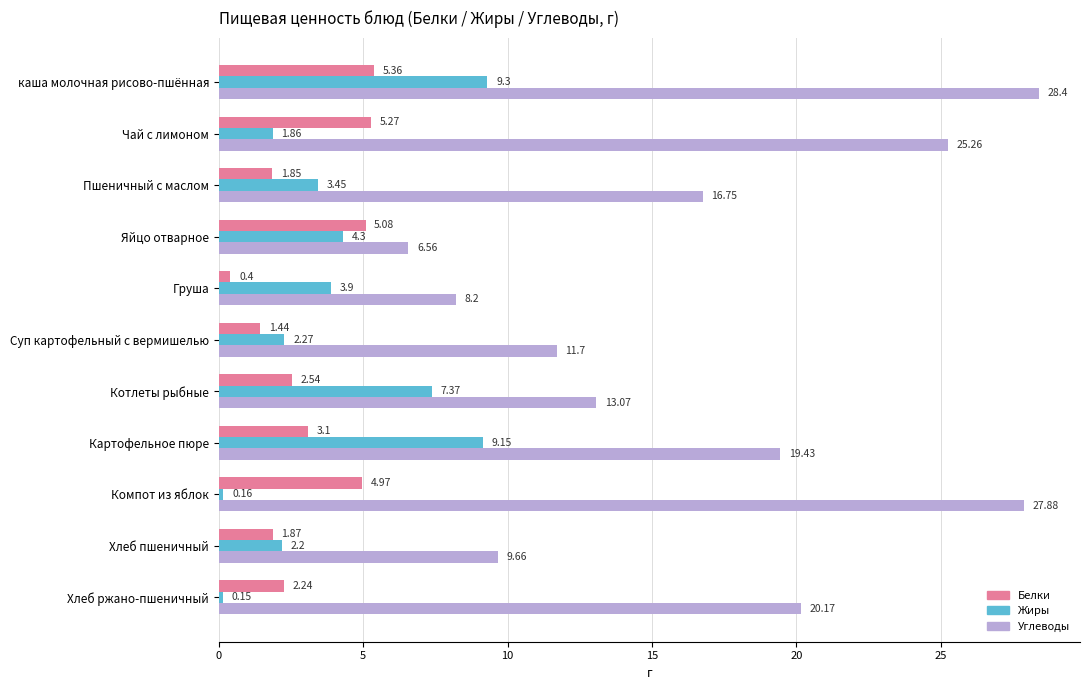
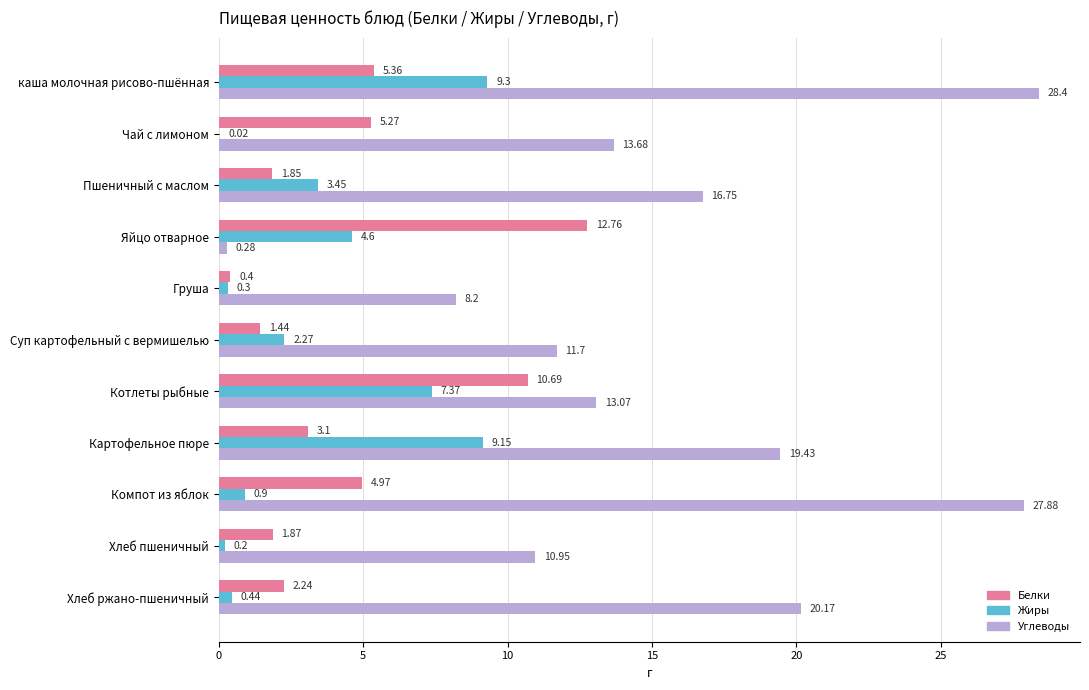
  {
    "Белки": {
      "каша молочная рисово-пшённая": 5.36,
      "Чай с лимоном": 5.27,
      "Пшеничный с маслом": 1.85,
-     "Яйцо отварное": 5.08,
+     "Яйцо отварное": 12.76,
      "Груша": 0.4,
      "Суп картофельный с вермишелью": 1.44,
-     "Котлеты рыбные": 2.54,
+     "Котлеты рыбные": 10.69,
      "Картофельное пюре": 3.1,
      "Компот из яблок": 4.97,
      "Хлеб пшеничный": 1.87,
      "Хлеб ржано-пшеничный": 2.24
    },
    "Жиры": {
      "каша молочная рисово-пшённая": 9.3,
-     "Чай с лимоном": 1.86,
+     "Чай с лимоном": 0.02,
      "Пшеничный с маслом": 3.45,
-     "Яйцо отварное": 4.3,
-     "Груша": 3.9,
+     "Яйцо отварное": 4.6,
+     "Груша": 0.3,
      "Суп картофельный с вермишелью": 2.27,
      "Котлеты рыбные": 7.37,
      "Картофельное пюре": 9.15,
-     "Компот из яблок": 0.16,
-     "Хлеб пшеничный": 2.2,
-     "Хлеб ржано-пшеничный": 0.15
+     "Компот из яблок": 0.9,
+     "Хлеб пшеничный": 0.2,
+     "Хлеб ржано-пшеничный": 0.44
    },
    "Углеводы": {
      "каша молочная рисово-пшённая": 28.4,
-     "Чай с лимоном": 25.26,
+     "Чай с лимоном": 13.68,
      "Пшеничный с маслом": 16.75,
-     "Яйцо отварное": 6.56,
+     "Яйцо отварное": 0.28,
      "Груша": 8.2,
      "Суп картофельный с вермишелью": 11.7,
      "Котлеты рыбные": 13.07,
      "Картофельное пюре": 19.43,
      "Компот из яблок": 27.88,
-     "Хлеб пшеничный": 9.66,
+     "Хлеб пшеничный": 10.95,
      "Хлеб ржано-пшеничный": 20.17
    }
  }
